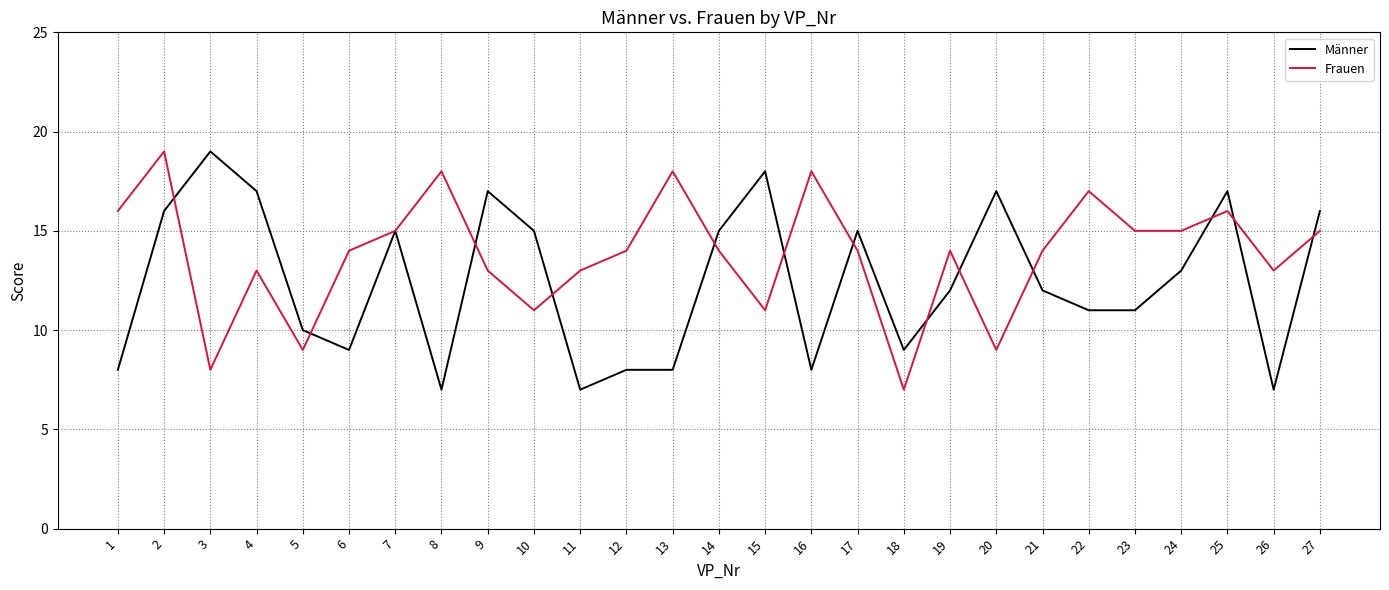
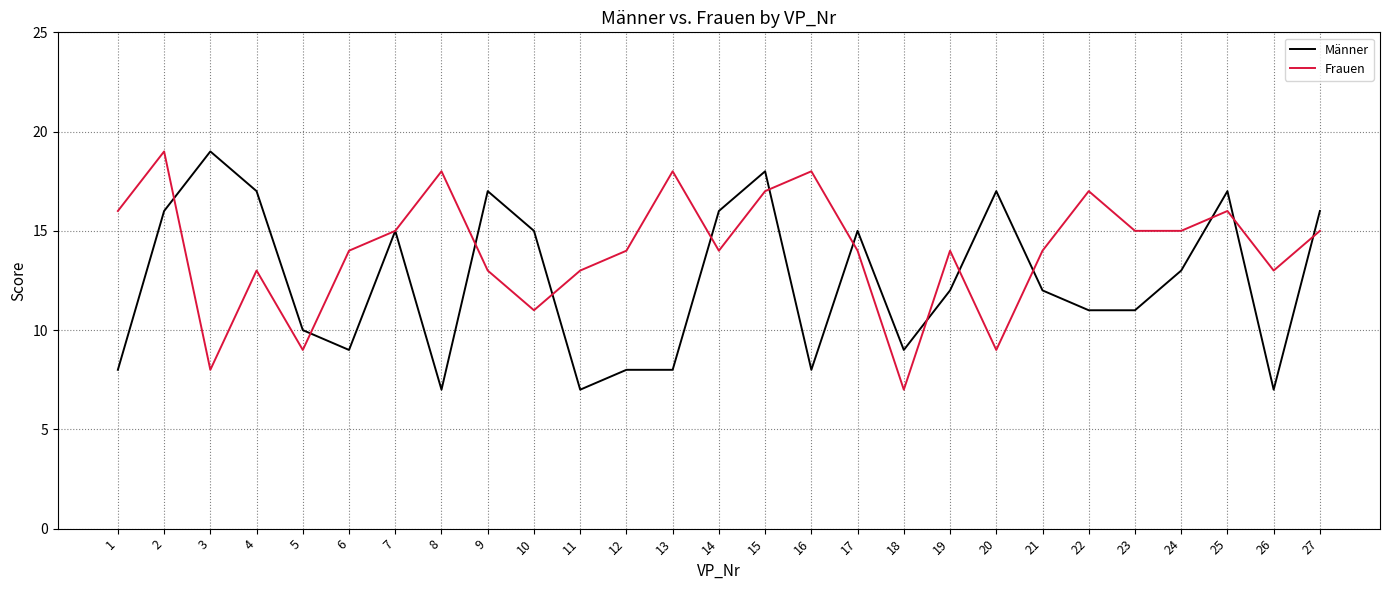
  {
    "Männer": {
      "1": 8,
      "2": 16,
      "3": 19,
      "4": 17,
      "5": 10,
      "6": 9,
      "8": 7,
      "9": 17,
      "10": 15,
      "11": 7,
      "12": 8,
      "13": 8,
-     "14": 15,
+     "14": 16,
      "15": 18,
      "16": 8,
      "17": 15,
      "18": 9,
      "19": 12,
      "20": 17,
      "21": 12,
      "22": 11,
      "23": 11,
      "24": 13,
      "25": 17,
      "26": 7,
      "27": 16
    },
    "Frauen": {
      "1": 16,
      "2": 19,
      "3": 8,
      "4": 13,
      "5": 9,
      "6": 14,
      "8": 18,
      "9": 13,
      "10": 11,
      "11": 13,
      "12": 14,
      "13": 18,
      "14": 14,
-     "15": 11,
+     "15": 17,
      "16": 18,
      "17": 14,
      "18": 7,
      "19": 14,
      "20": 9,
      "21": 14,
      "22": 17,
      "23": 15,
      "24": 15,
      "25": 16,
      "26": 13,
      "27": 15
    }
  }
